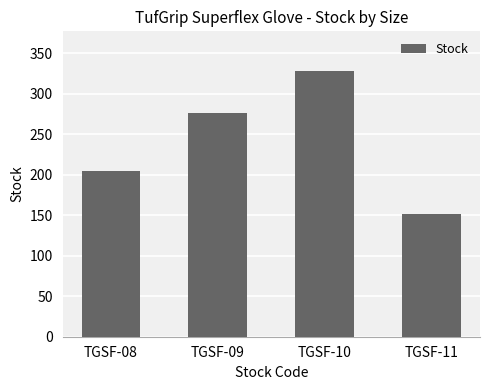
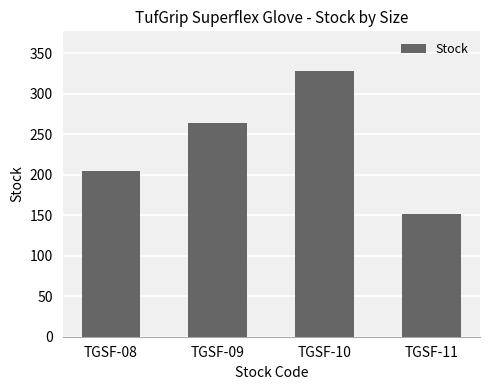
  {
    "TGSF-08": 210,
-   "TGSF-09": 280,
+   "TGSF-09": 260,
    "TGSF-10": 330,
    "TGSF-11": 150
  }
